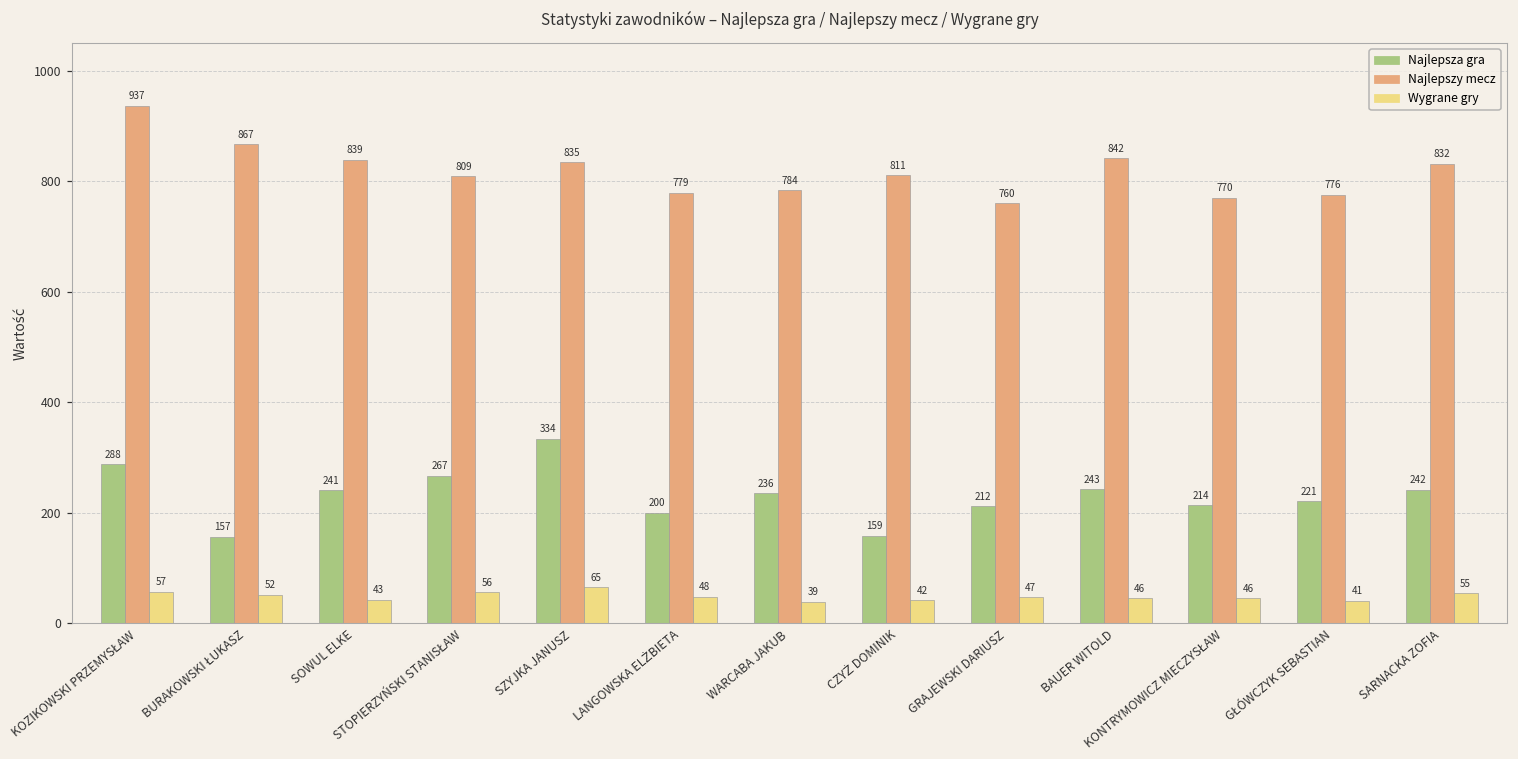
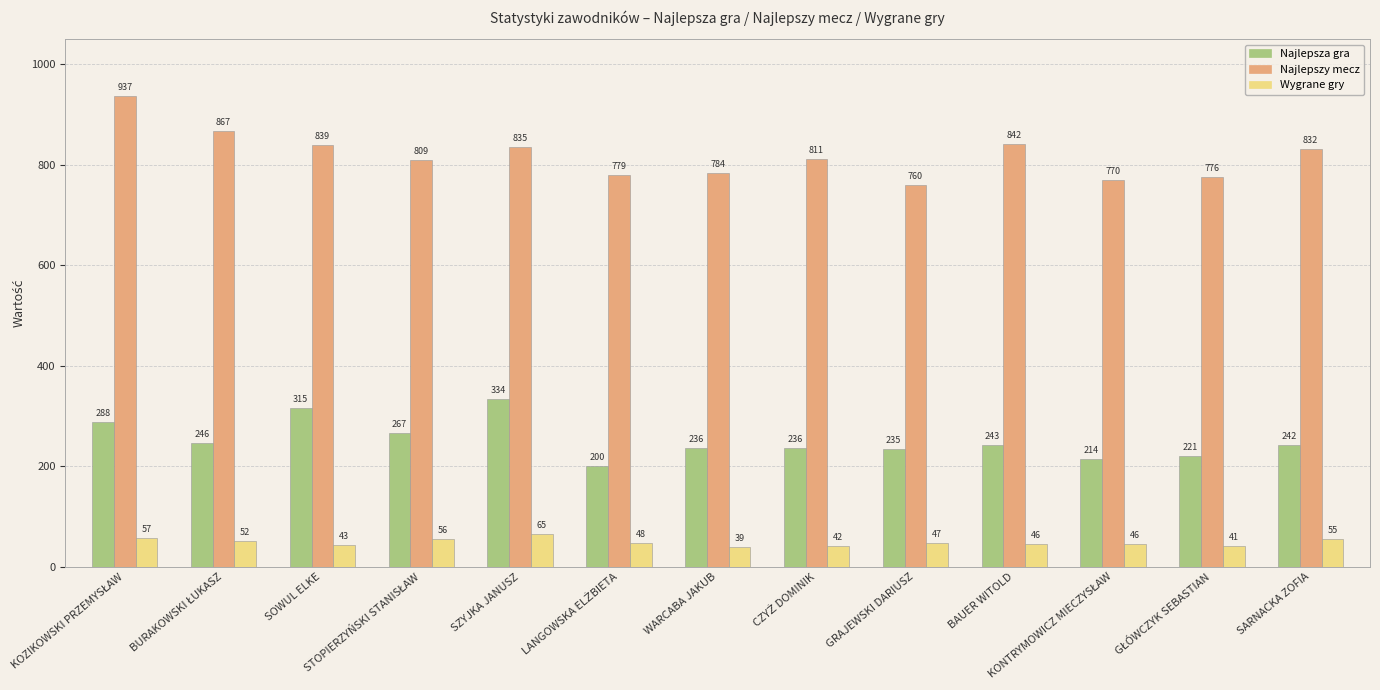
  {
    "Najlepsza gra": {
      "KOZIKOWSKI PRZEMYSŁAW": 288,
-     "BURAKOWSKI ŁUKASZ": 157,
-     "SOWUL ELKE": 241,
+     "BURAKOWSKI ŁUKASZ": 246,
+     "SOWUL ELKE": 315,
      "STOPIERZYŃSKI STANISŁAW": 267,
      "SZYJKA JANUSZ": 334,
      "LANGOWSKA ELŻBIETA": 200,
      "WARCABA JAKUB": 236,
-     "CZYŻ DOMINIK": 159,
-     "GRAJEWSKI DARIUSZ": 212,
+     "CZYŻ DOMINIK": 236,
+     "GRAJEWSKI DARIUSZ": 235,
      "BAUER WITOLD": 243,
      "KONTRYMOWICZ MIECZYSŁAW": 214,
      "GŁÓWCZYK SEBASTIAN": 221,
      "SARNACKA ZOFIA": 242
    }
  }
